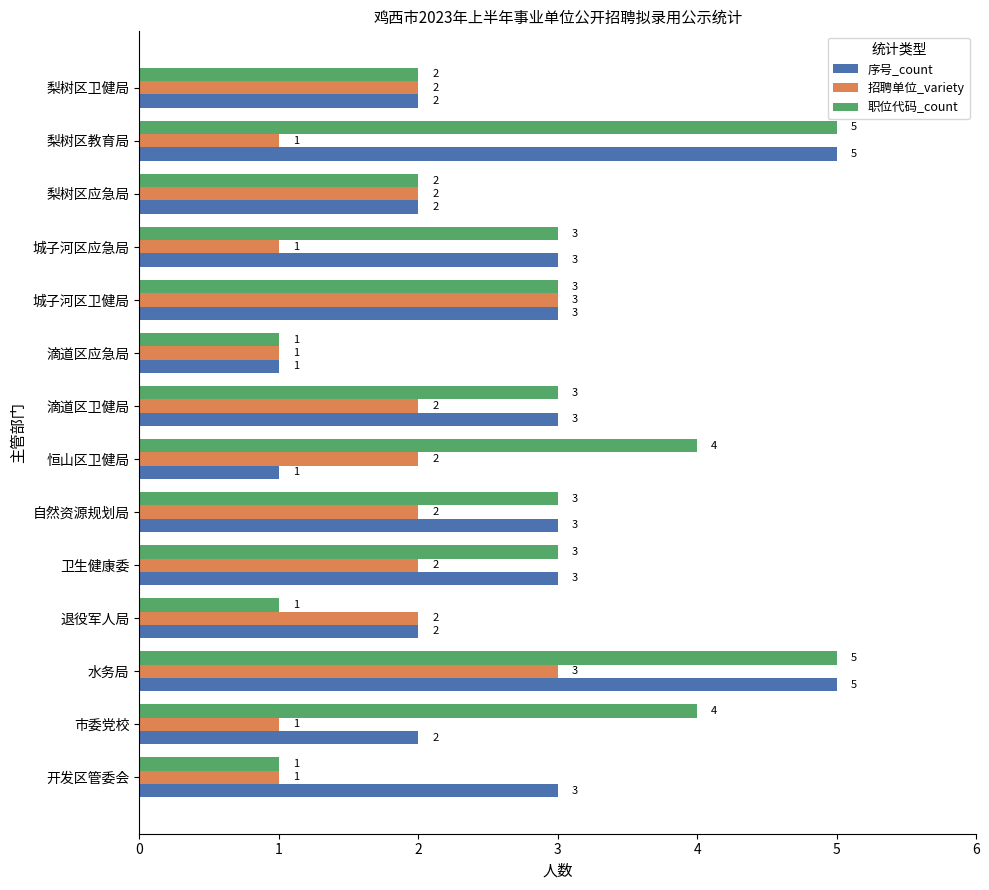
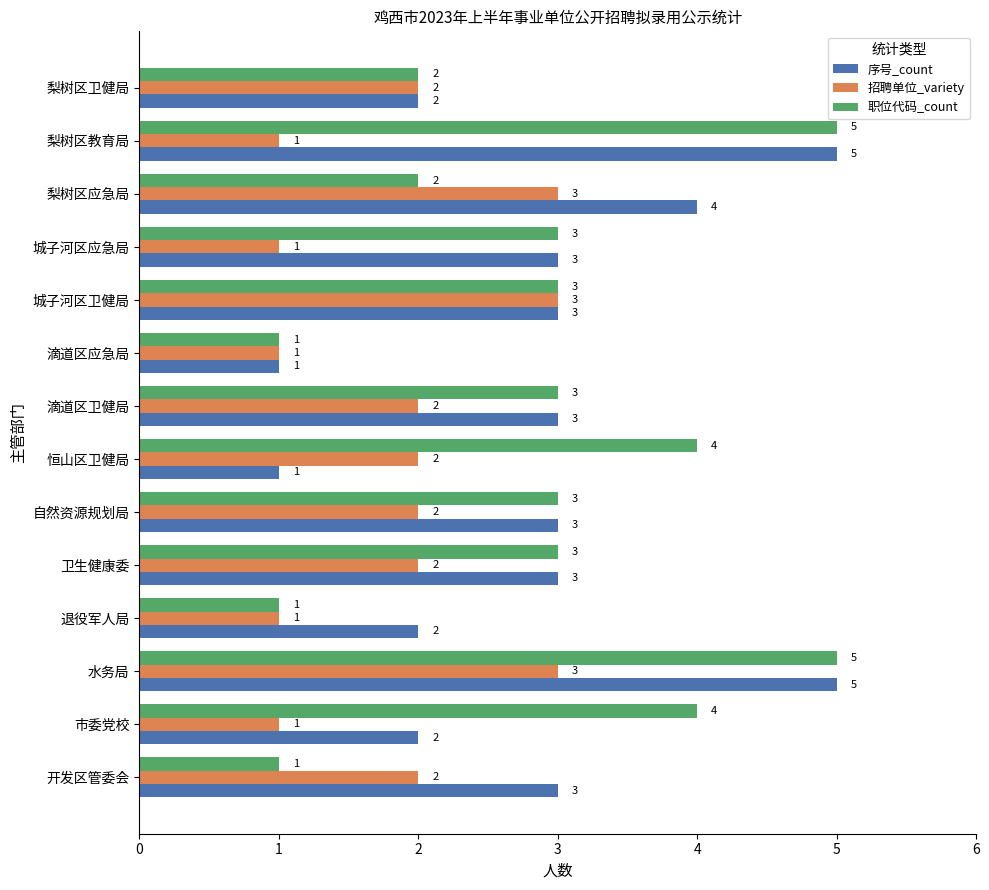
  {
    "序号_count": {
      "梨树区卫健局": 2,
      "梨树区教育局": 5,
-     "梨树区应急局": 2,
+     "梨树区应急局": 4,
      "城子河区应急局": 3,
      "城子河区卫健局": 3,
      "滴道区应急局": 1,
      "滴道区卫健局": 3,
      "恒山区卫健局": 1,
      "自然资源规划局": 3,
      "卫生健康委": 3,
      "退役军人局": 2,
      "水务局": 5,
      "市委党校": 2,
      "开发区管委会": 3
    },
    "招聘单位_variety": {
      "梨树区卫健局": 2,
      "梨树区教育局": 1,
-     "梨树区应急局": 2,
+     "梨树区应急局": 3,
      "城子河区应急局": 1,
      "城子河区卫健局": 3,
      "滴道区应急局": 1,
      "滴道区卫健局": 2,
      "恒山区卫健局": 2,
      "自然资源规划局": 2,
      "卫生健康委": 2,
-     "退役军人局": 2,
+     "退役军人局": 1,
      "水务局": 3,
      "市委党校": 1,
-     "开发区管委会": 1
+     "开发区管委会": 2
    },
    "职位代码_count": {
      "梨树区卫健局": 2,
      "梨树区教育局": 5,
      "梨树区应急局": 2,
      "城子河区应急局": 3,
      "城子河区卫健局": 3,
      "滴道区应急局": 1,
      "滴道区卫健局": 3,
      "恒山区卫健局": 4,
      "自然资源规划局": 3,
      "卫生健康委": 3,
      "退役军人局": 1,
      "水务局": 5,
      "市委党校": 4,
      "开发区管委会": 1
    }
  }
